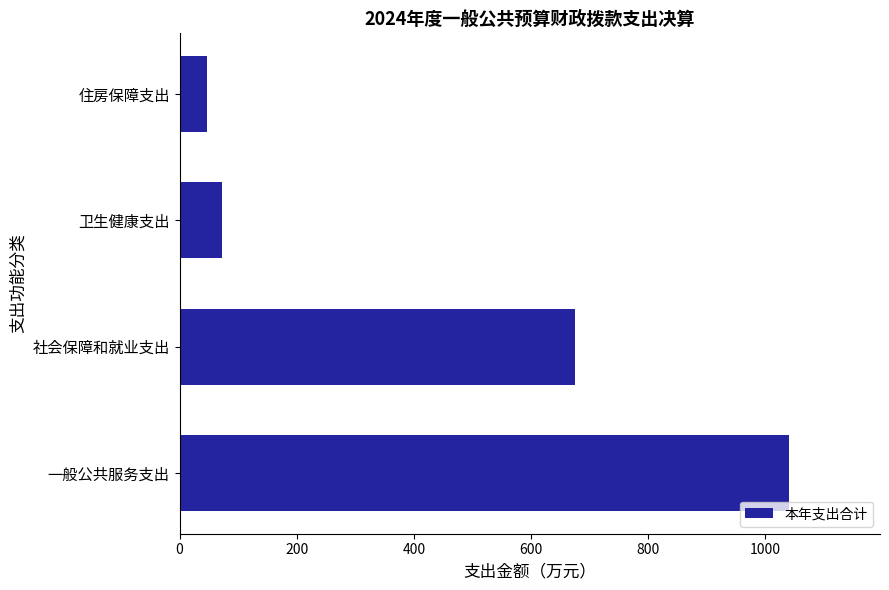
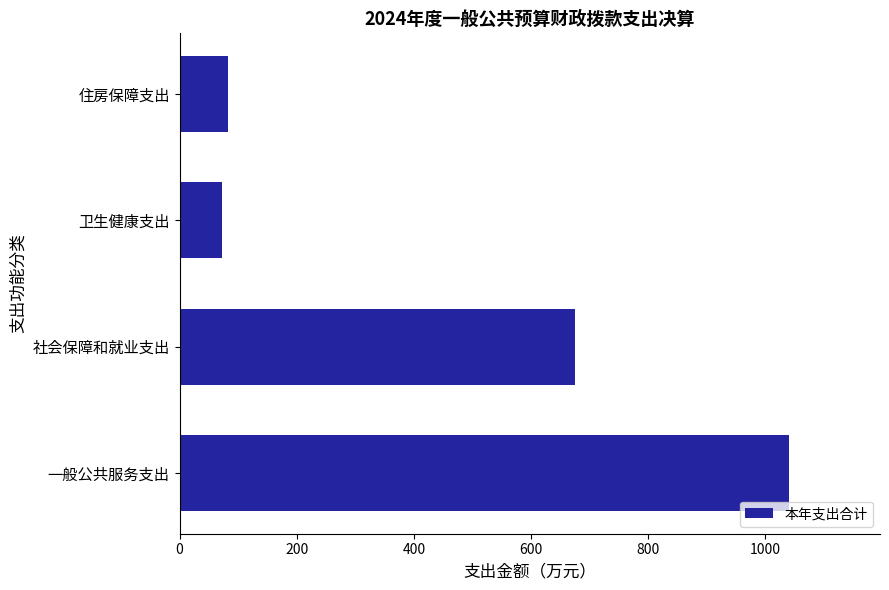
  {
-   "住房保障支出": 50,
+   "住房保障支出": 80,
    "卫生健康支出": 70,
    "社会保障和就业支出": 680,
    "一般公共服务支出": 1040
  }
